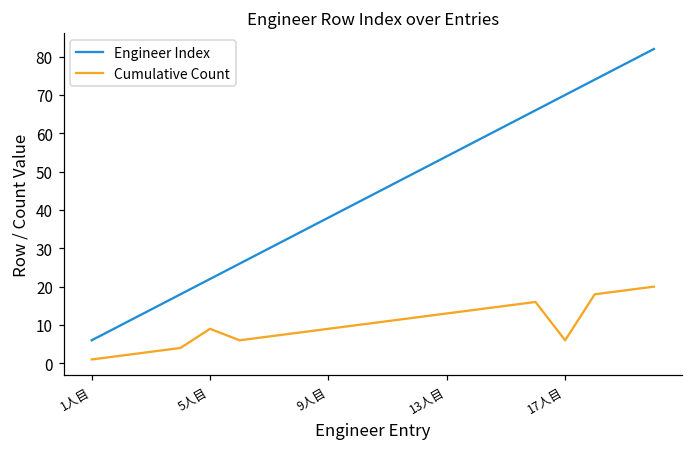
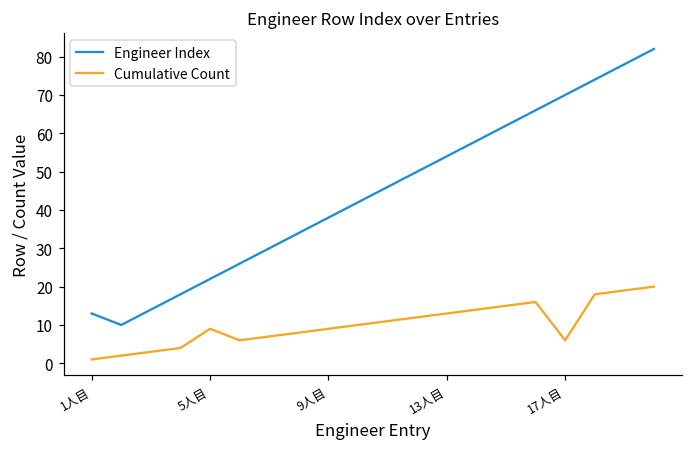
  {
    "Engineer Index": {
-     "1人目": 6,
+     "1人目": 13,
      "5人目": 22,
      "9人目": 38,
      "13人目": 54,
      "17人目": 70
    },
    "Cumulative Count": {
      "1人目": 1,
      "5人目": 9,
      "9人目": 9,
      "13人目": 13,
      "17人目": 6
    }
  }
